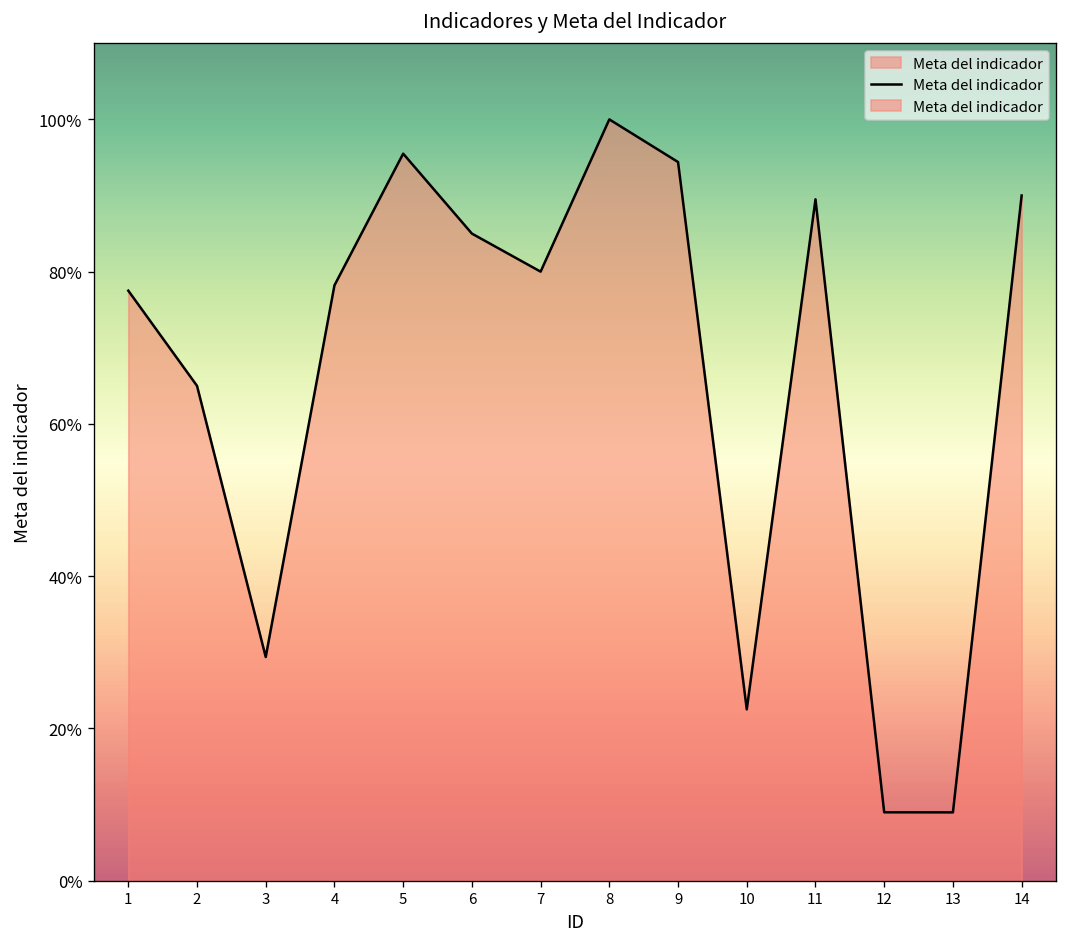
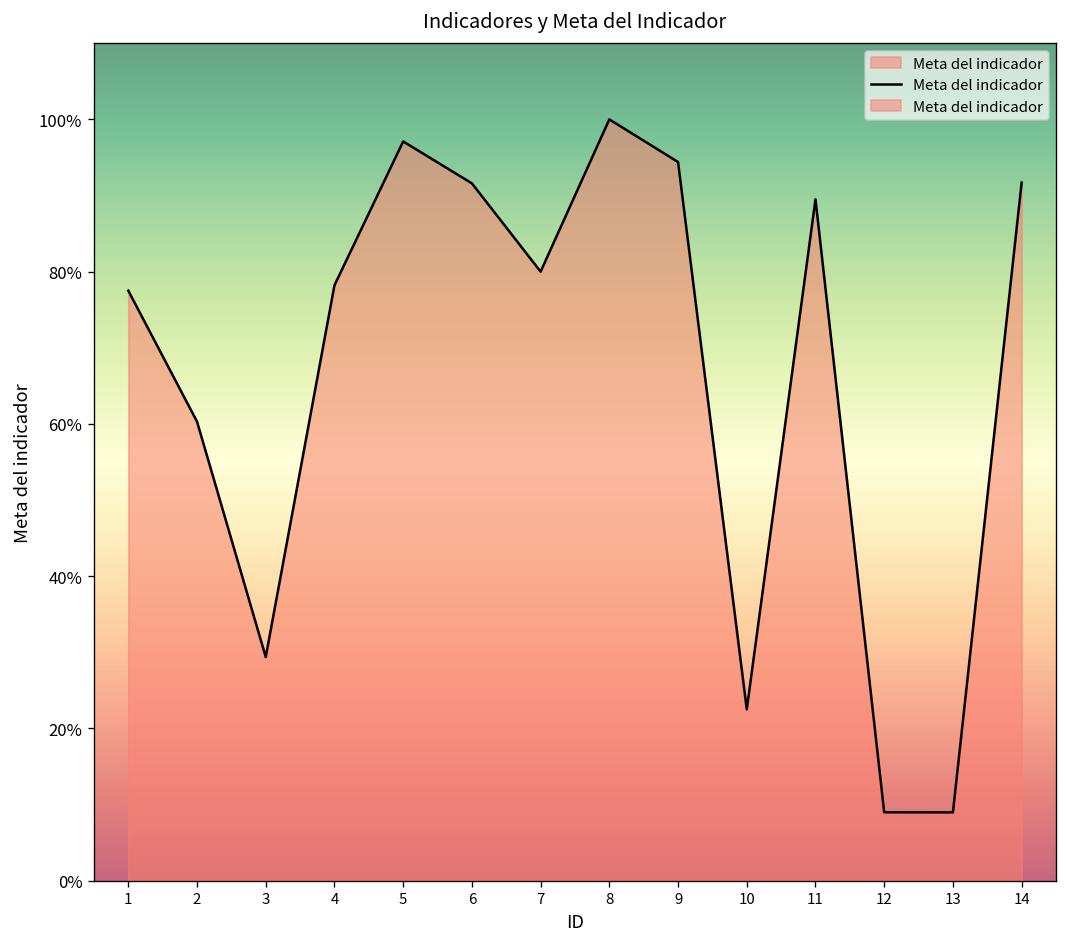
  {
    "1": "78%",
-   "2": "65%",
+   "2": "60%",
    "3": "29%",
    "4": "78%",
-   "5": "96%",
-   "6": "85%",
+   "5": "97%",
+   "6": "92%",
    "7": "80%",
    "8": "100%",
    "9": "94%",
    "10": "23%",
    "11": "90%",
    "12": "9%",
    "13": "9%",
-   "14": "90%"
+   "14": "92%"
  }
